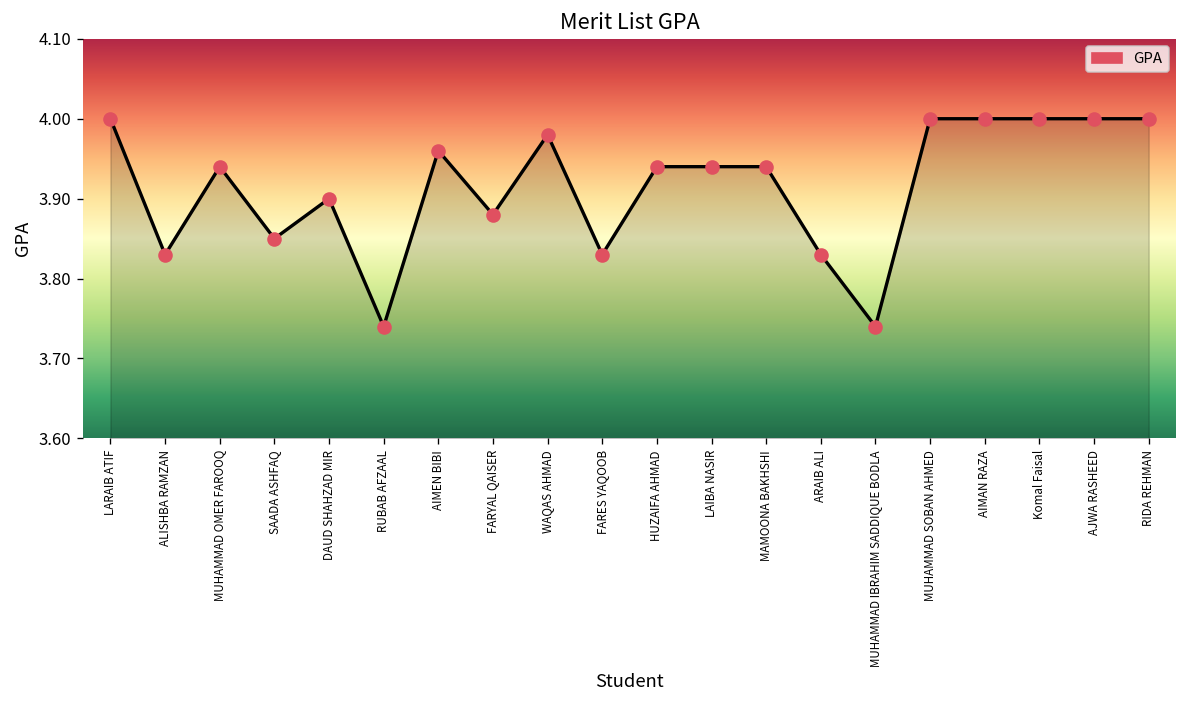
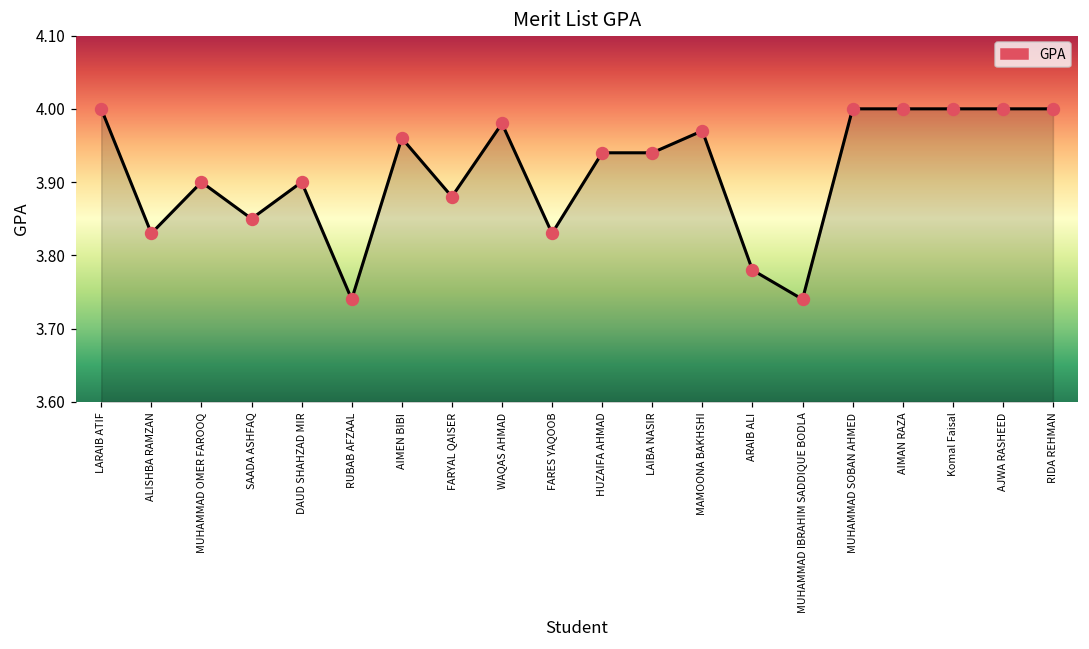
  {
    "LARAIB ATIF": 4.00,
    "ALISHBA RAMZAN": 3.83,
-   "MUHAMMAD OMER FAROOQ": 3.94,
+   "MUHAMMAD OMER FAROOQ": 3.90,
    "SAADA ASHFAQ": 3.85,
    "DAUD SHAHZAD MIR": 3.90,
    "RUBAB AFZAAL": 3.74,
    "AIMEN BIBI": 3.96,
    "FARYAL QAISER": 3.88,
    "WAQAS AHMAD": 3.98,
    "FARES YAQOOB": 3.83,
    "HUZAIFA AHMAD": 3.94,
    "LAIBA NASIR": 3.94,
-   "MAMOONA BAKHSHI": 3.94,
-   "ARAIB ALI": 3.83,
+   "MAMOONA BAKHSHI": 3.97,
+   "ARAIB ALI": 3.78,
    "MUHAMMAD IBRAHIM SADDIQUE BODLA": 3.74,
    "MUHAMMAD SOBAN AHMED": 4.00,
    "AIMAN RAZA": 4.00,
    "Komal Faisal": 4.00,
    "AJWA RASHEED": 4.00,
    "RIDA REHMAN": 4.00
  }
